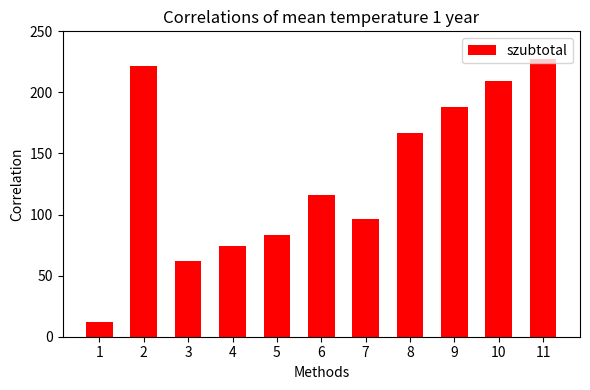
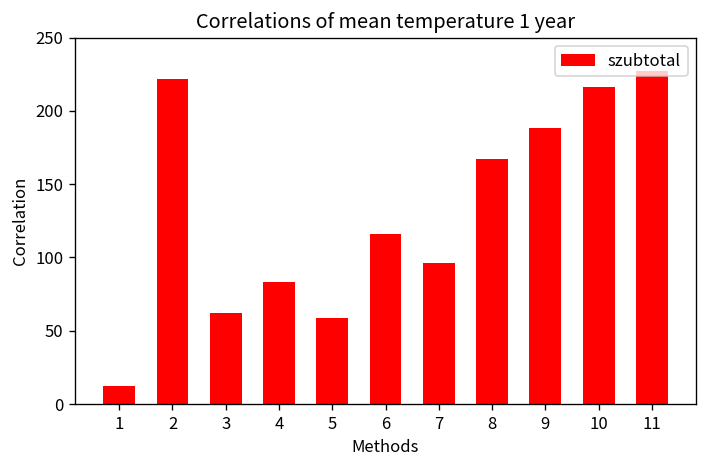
  {
    "1": 12,
    "2": 222,
    "3": 62,
-   "4": 74,
-   "5": 83,
+   "4": 83,
+   "5": 59,
    "6": 116,
    "7": 96,
    "8": 167,
    "9": 188,
-   "10": 209
+   "10": 216
  }
